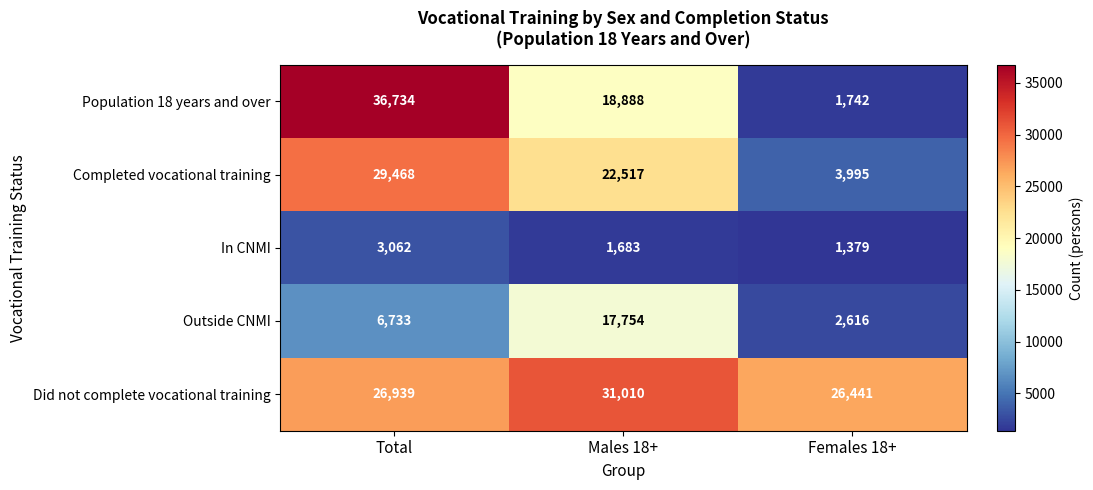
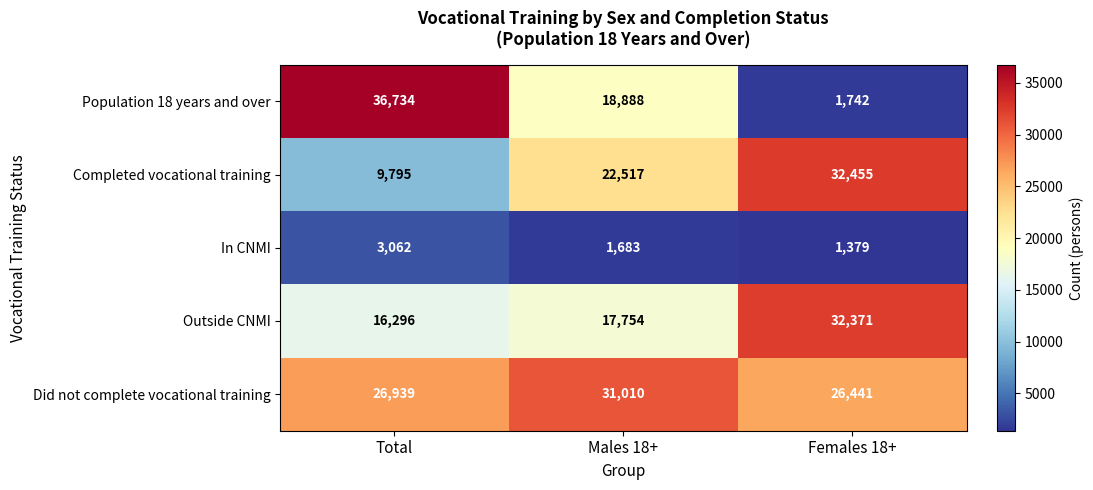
  {
    "Population 18 years and over": {
      "Total": "36,734",
      "Males 18+": "18,888",
      "Females 18+": "1,742"
    },
    "Completed vocational training": {
-     "Total": "29,468",
+     "Total": "9,795",
      "Males 18+": "22,517",
-     "Females 18+": "3,995"
+     "Females 18+": "32,455"
    },
    "In CNMI": {
      "Total": "3,062",
      "Males 18+": "1,683",
      "Females 18+": "1,379"
    },
    "Outside CNMI": {
-     "Total": "6,733",
+     "Total": "16,296",
      "Males 18+": "17,754",
-     "Females 18+": "2,616"
+     "Females 18+": "32,371"
    },
    "Did not complete vocational training": {
      "Total": "26,939",
      "Males 18+": "31,010",
      "Females 18+": "26,441"
    }
  }
